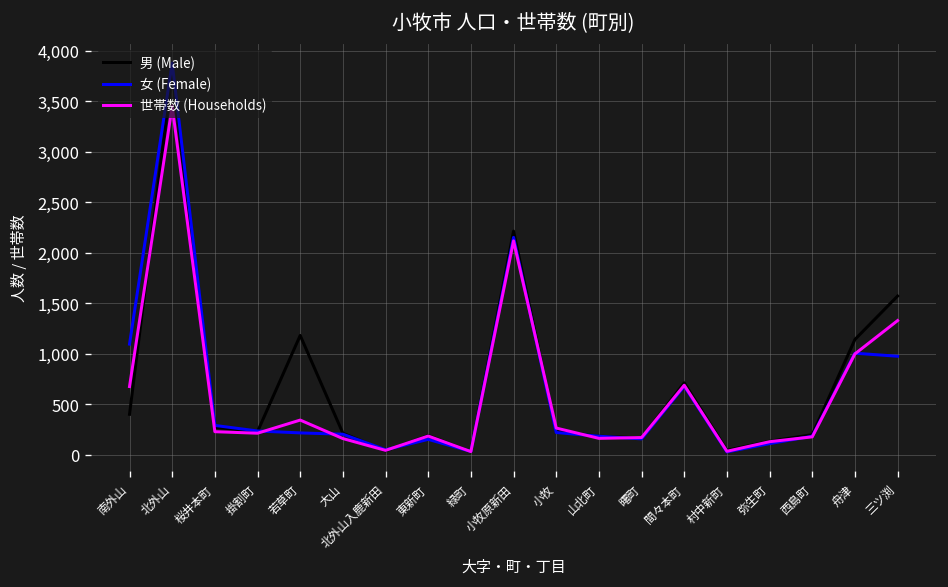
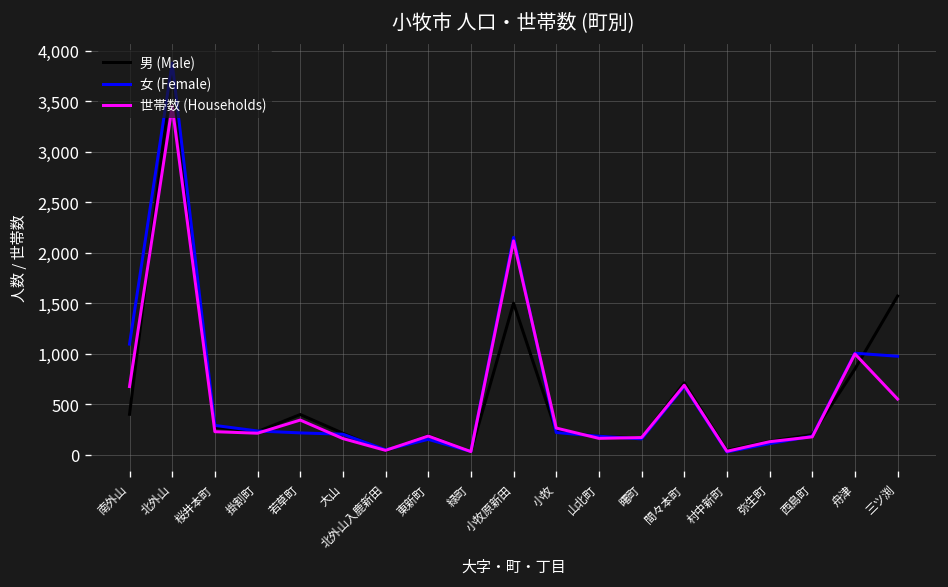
  {
    "男 (Male)": {
      "南外山": "400",
-     "若草町": "1,200",
-     "小牧原新田": "2,200",
-     "舟津": "1,100",
+     "若草町": "400",
+     "小牧原新田": "1,500",
+     "舟津": "800",
      "三ツ渕": "1,600"
    },
    "女 (Female)": {
      "南外山": "1,100",
      "若草町": "200",
      "東新町": "200",
      "小牧原新田": "2,200",
      "三ツ渕": "1,000"
    },
    "世帯数 (Households)": {
      "南外山": "700",
      "桜井本町": "200",
      "若草町": "300",
      "大山": "200",
      "小牧原新田": "2,100",
      "小牧": "300",
-     "三ツ渕": "1,300"
+     "三ツ渕": "600"
    }
  }
